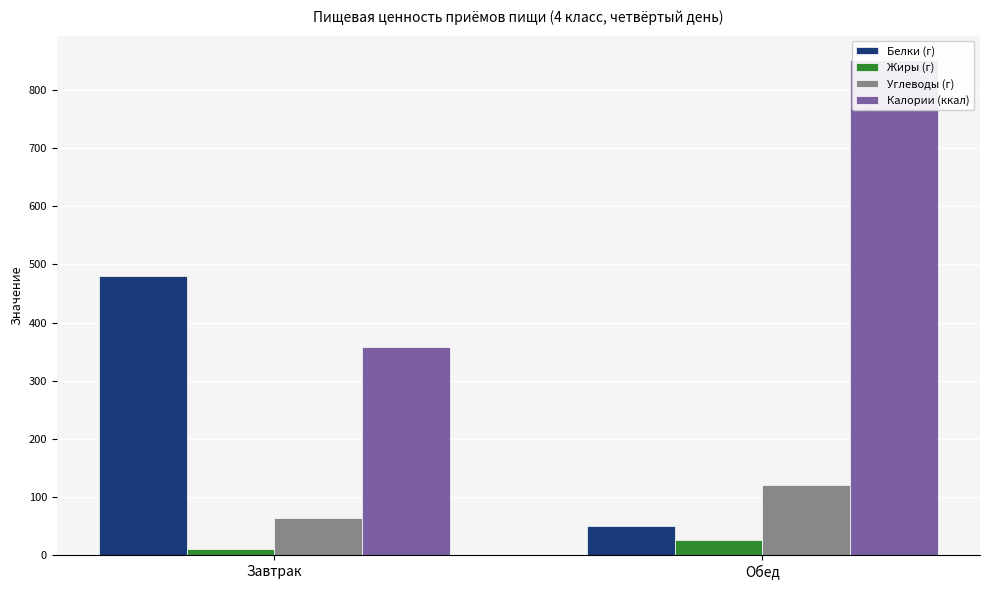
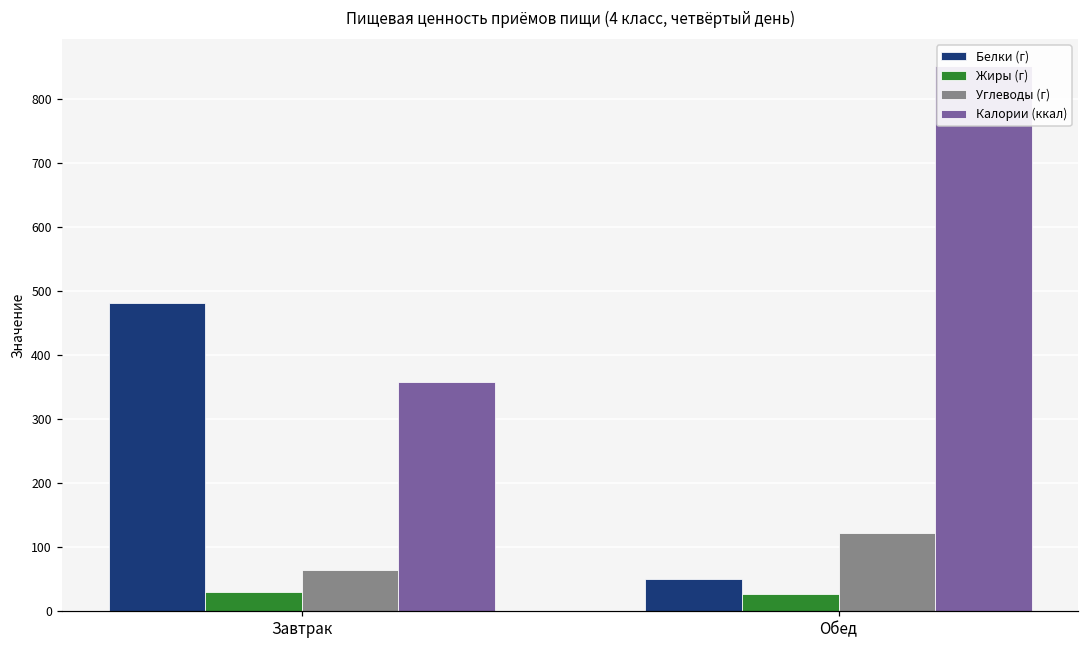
  {
    "Белки (г)": {
      "Завтрак": 480,
      "Обед": 50
    },
    "Жиры (г)": {
-     "Завтрак": 10,
+     "Завтрак": 30,
      "Обед": 30
    }
  }
